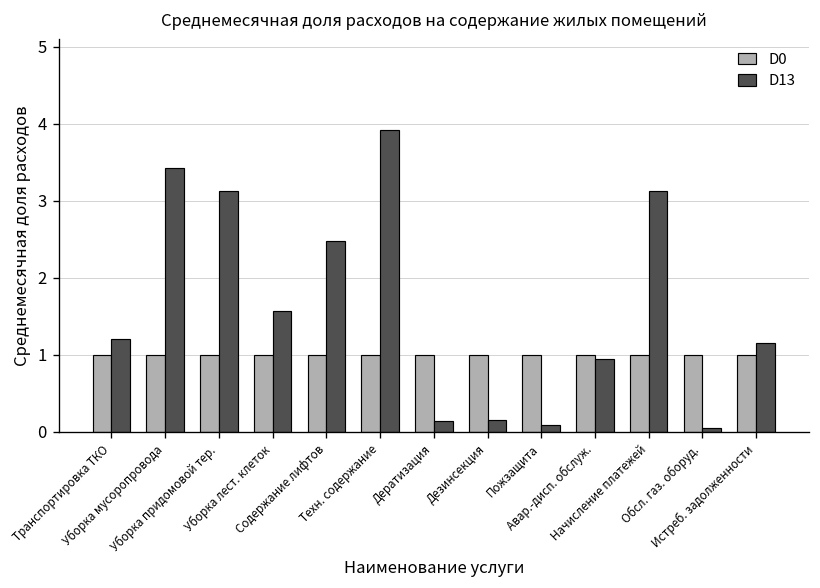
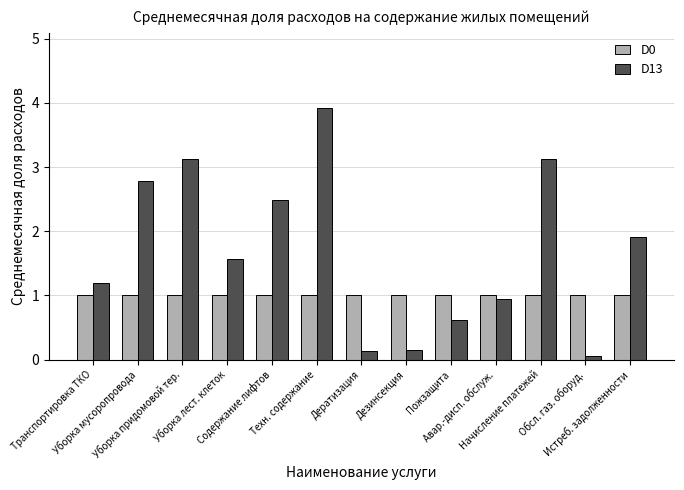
  {
    "D0": {
      "Транспортировка ТКО": 1.0,
      "Уборка мусоропровода": 1.0,
      "Уборка придомовой тер.": 1.0,
      "Уборка лест. клеток": 1.0,
      "Содержание лифтов": 1.0,
      "Техн. содержание": 1.0,
      "Дератизация": 1.0,
      "Дезинсекция": 1.0,
      "Пожзащита": 1.0,
      "Авар.-дисп. обслуж.": 1.0,
      "Начисление платежей": 1.0,
      "Обсл. газ. оборуд.": 1.0,
      "Истреб. задолженности": 1.0
    },
    "D13": {
      "Транспортировка ТКО": 1.2,
-     "Уборка мусоропровода": 3.4,
+     "Уборка мусоропровода": 2.8,
      "Уборка придомовой тер.": 3.1,
      "Уборка лест. клеток": 1.6,
      "Содержание лифтов": 2.5,
      "Техн. содержание": 3.9,
      "Дератизация": 0.1,
      "Дезинсекция": 0.2,
-     "Пожзащита": 0.1,
+     "Пожзащита": 0.6,
      "Авар.-дисп. обслуж.": 0.9,
      "Начисление платежей": 3.1,
      "Обсл. газ. оборуд.": 0.1,
-     "Истреб. задолженности": 1.2
+     "Истреб. задолженности": 1.9
    }
  }
